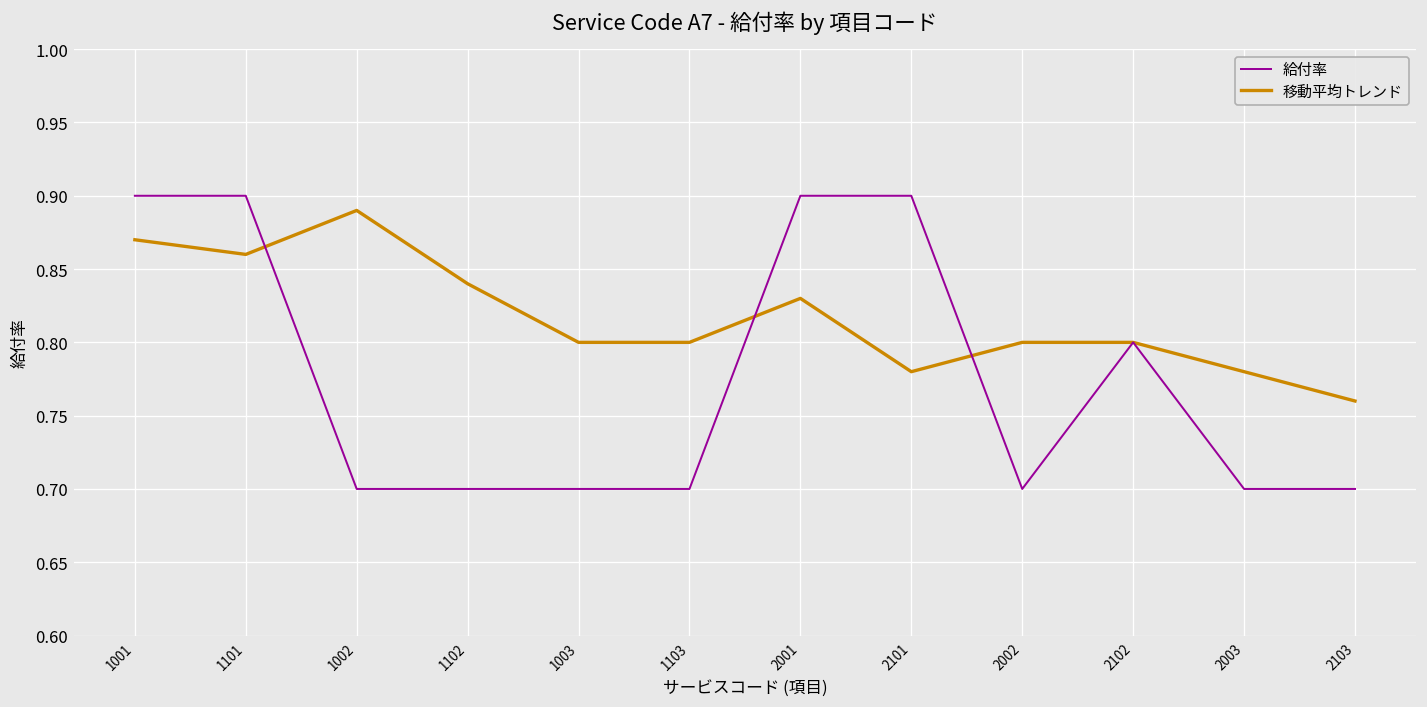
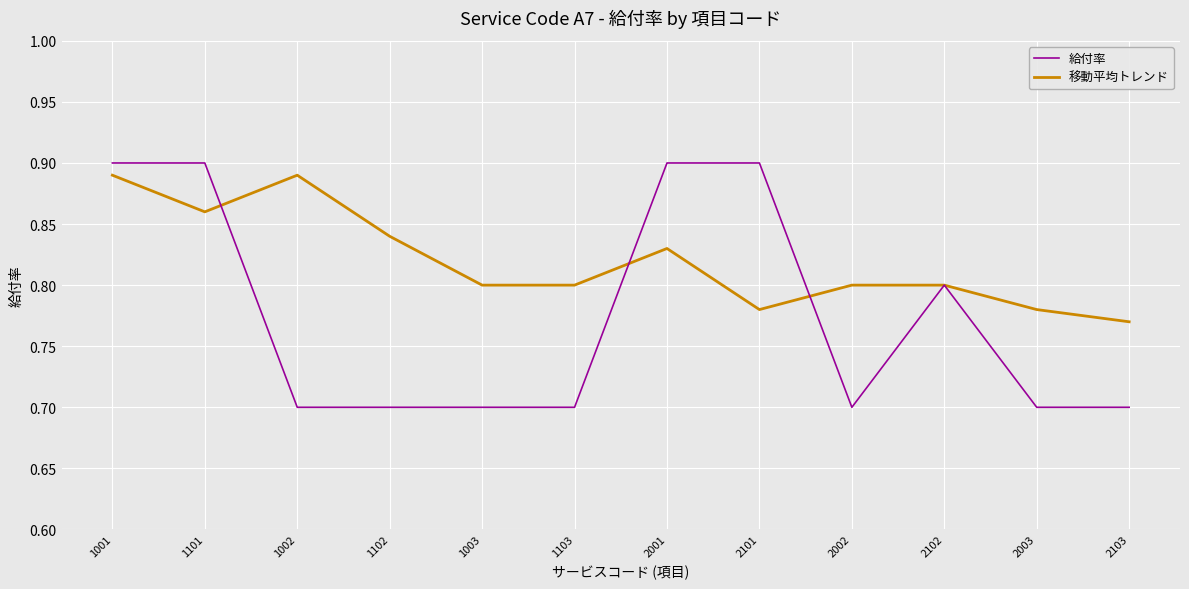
  {
    "給付率": {
      "1001": 0.90,
      "1101": 0.90,
      "1002": 0.70,
      "1102": 0.70,
      "1003": 0.70,
      "1103": 0.70,
      "2001": 0.90,
      "2101": 0.90,
      "2002": 0.70,
      "2003": 0.70,
      "2103": 0.70
    },
    "移動平均トレンド": {
-     "1001": 0.87,
+     "1001": 0.89,
      "1101": 0.86,
      "1002": 0.89,
      "1102": 0.84,
      "1003": 0.80,
      "1103": 0.80,
      "2001": 0.83,
      "2101": 0.78,
      "2002": 0.80,
      "2003": 0.78,
-     "2103": 0.76
+     "2103": 0.77
    }
  }
